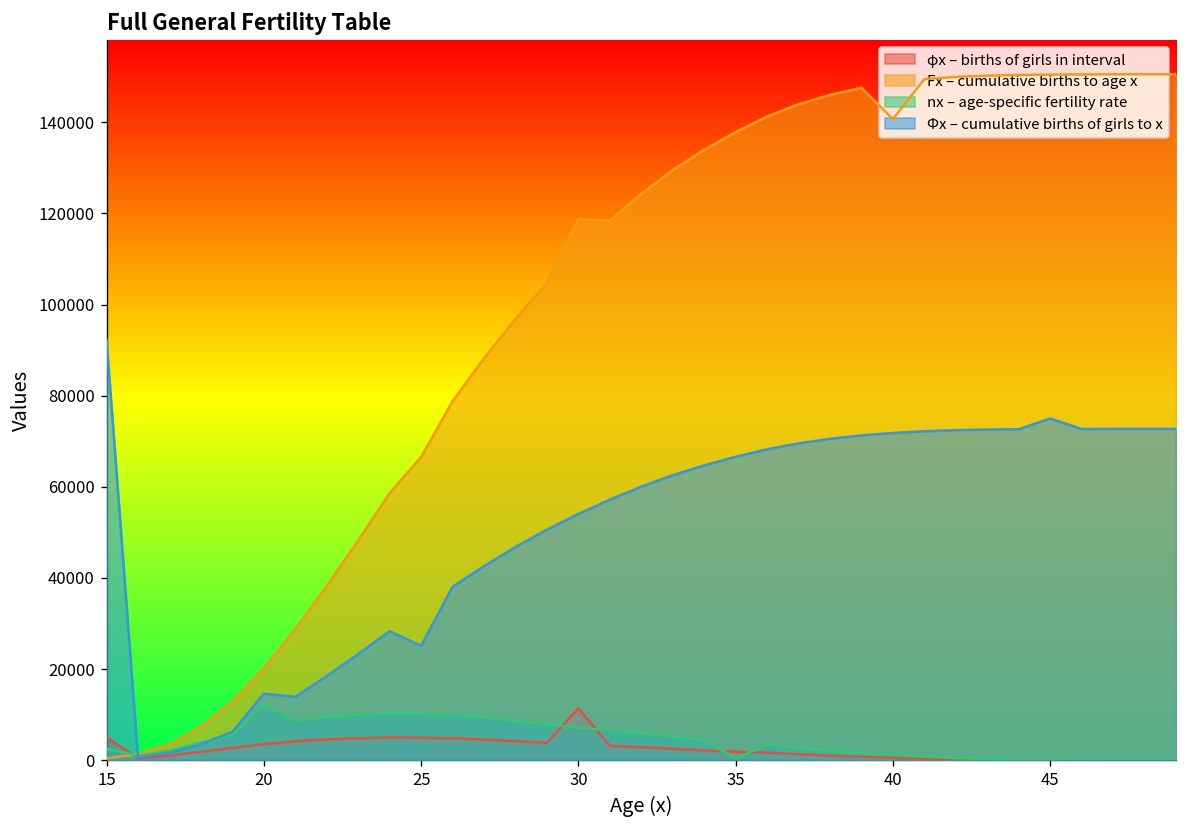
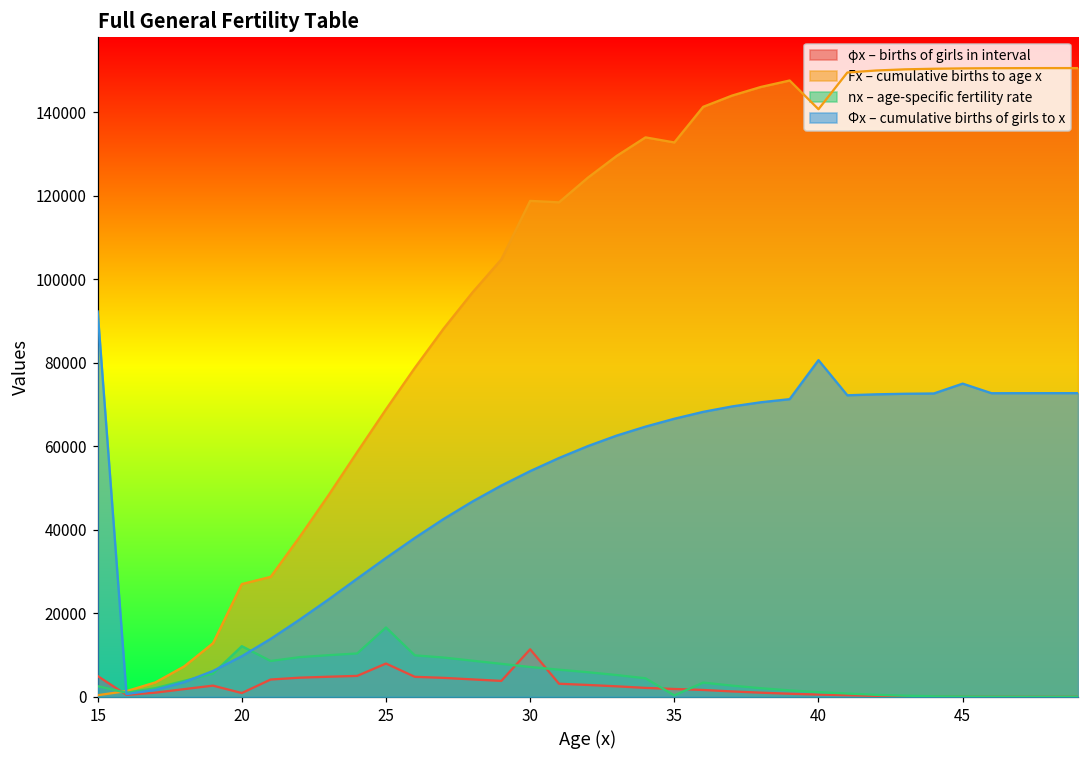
  {
    "φx – births of girls in interval": {
      "15": 5000,
-     "20": 4000,
-     "25": 5000,
+     "20": 1000,
+     "25": 8000,
      "30": 11000,
      "35": 2000
    },
    "Fx – cumulative births to age x": {
      "15": 0,
-     "20": 20000,
-     "25": 67000,
+     "20": 27000,
+     "25": 69000,
      "30": 119000,
-     "35": 138000
+     "35": 133000
    },
    "nx – age-specific fertility rate": {
      "15": 3000,
      "20": 12000,
-     "25": 10000,
+     "25": 17000,
      "30": 7000,
      "35": 0
    },
    "Φx – cumulative births of girls to x": {
      "15": 92000,
-     "20": 15000,
-     "25": 25000,
+     "20": 10000,
+     "25": 33000,
      "30": 54000,
      "35": 67000,
-     "40": 72000,
+     "40": 81000,
      "45": 75000
    }
  }
